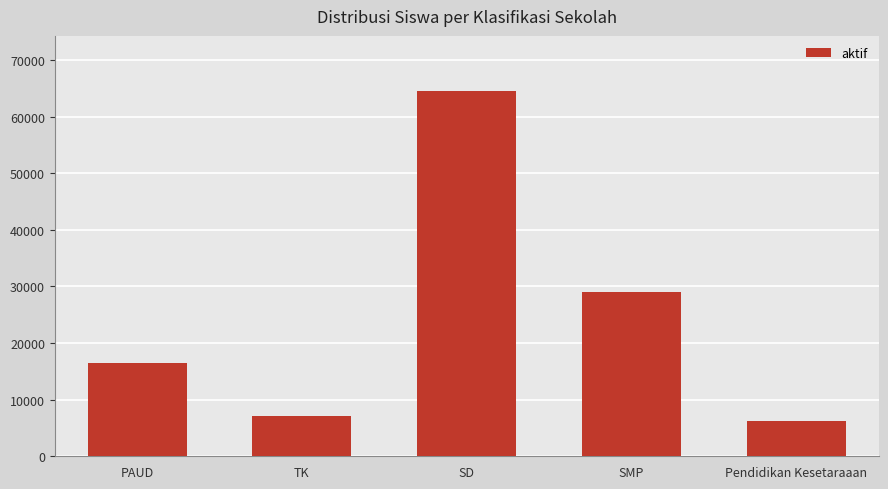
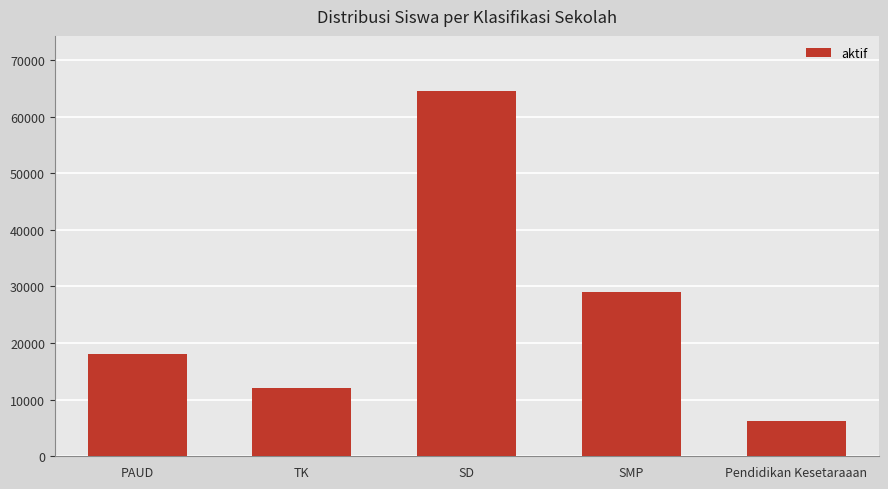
  {
-   "PAUD": 16000,
-   "TK": 7000,
+   "PAUD": 18000,
+   "TK": 12000,
    "SD": 65000,
    "SMP": 29000,
    "Pendidikan Kesetaraaan": 6000
  }
